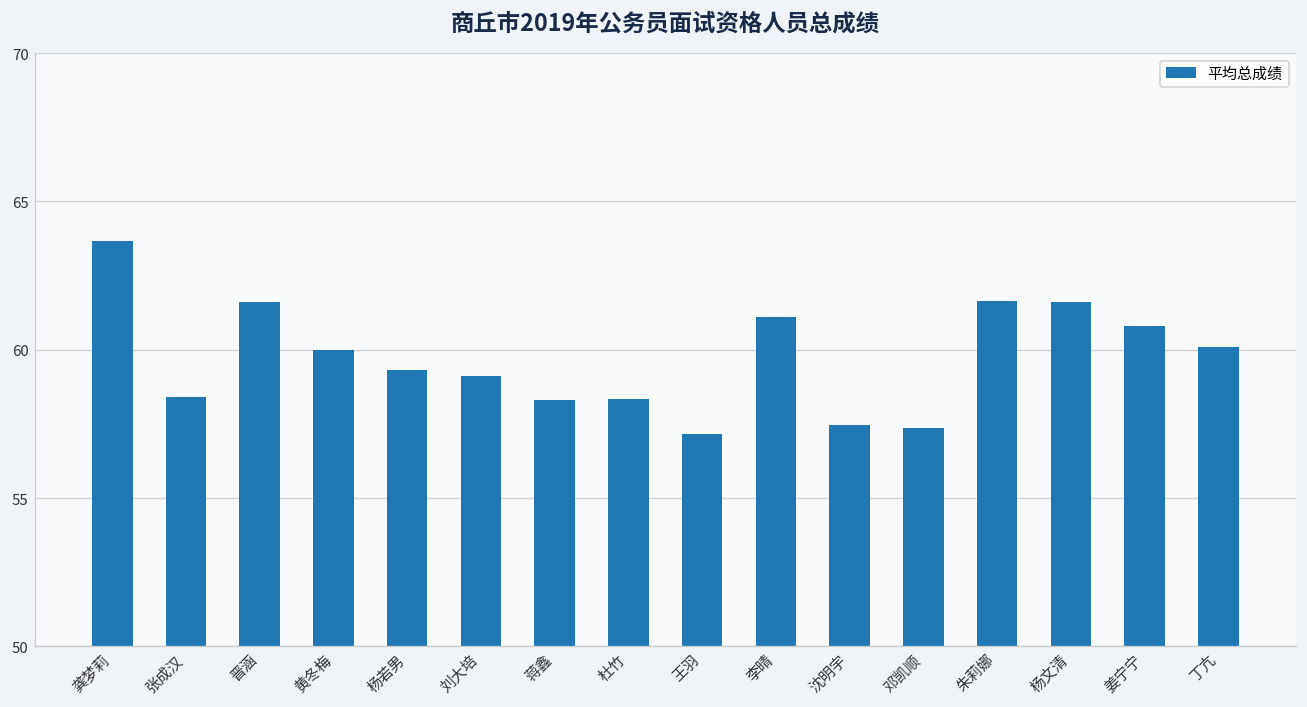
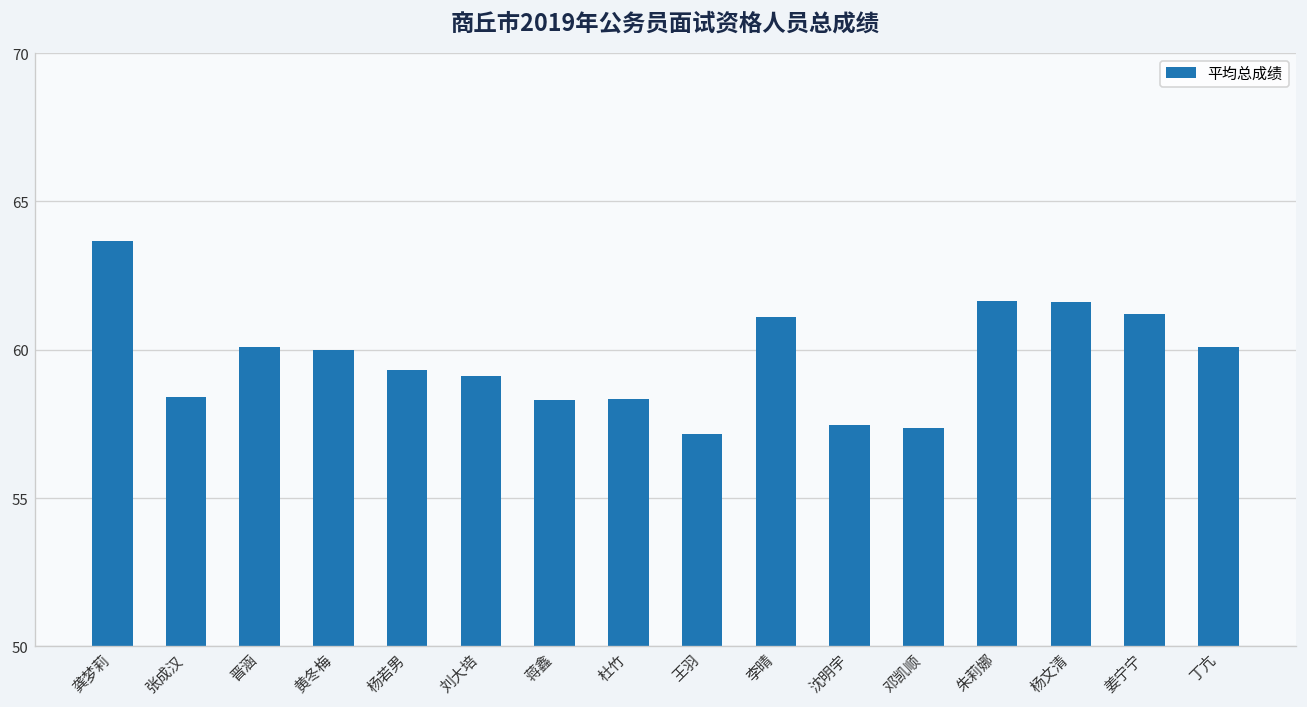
  {
    "龚梦莉": 63.7,
    "张成汉": 58.4,
-   "晋涵": 61.6,
+   "晋涵": 60.1,
    "黄冬梅": 60.0,
    "杨若男": 59.3,
    "刘大培": 59.1,
    "蒋鑫": 58.3,
    "杜竹": 58.4,
    "王羽": 57.2,
    "李晴": 61.1,
    "沈明宇": 57.5,
    "邓凯顺": 57.4,
    "朱莉娜": 61.7,
    "杨文清": 61.6,
-   "姜宁宁": 60.8,
+   "姜宁宁": 61.2,
    "丁亢": 60.1
  }
